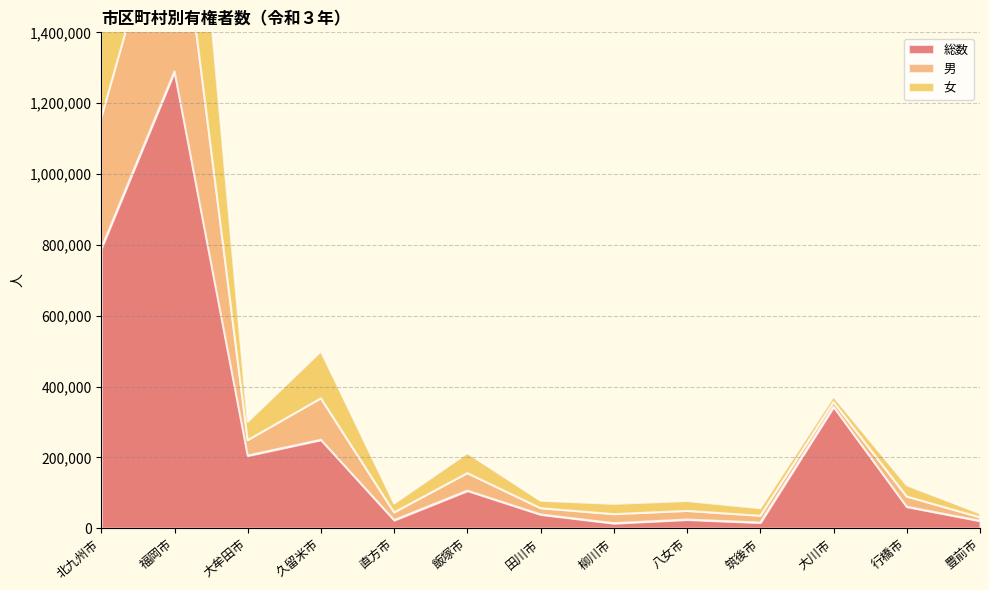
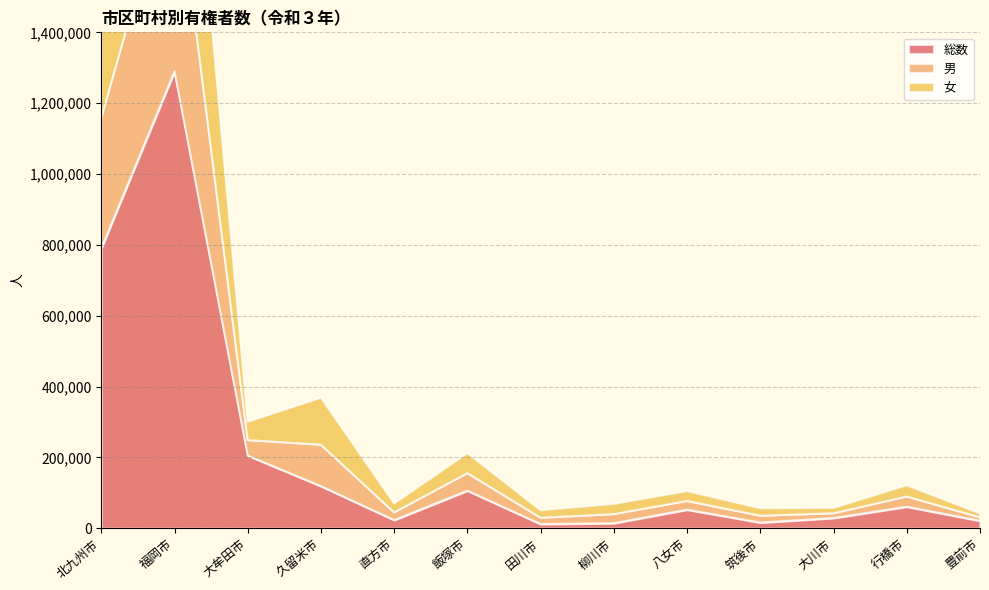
  {
    "総数": {
      "北九州市": "790,000",
      "福岡市": "1,290,000",
      "大牟田市": "210,000",
-     "久留米市": "250,000",
+     "久留米市": "120,000",
      "直方市": "20,000",
      "飯塚市": "110,000",
-     "田川市": "40,000",
+     "田川市": "10,000",
      "柳川市": "10,000",
-     "八女市": "20,000",
+     "八女市": "50,000",
      "筑後市": "20,000",
-     "大川市": "340,000",
+     "大川市": "30,000",
      "行橋市": "60,000",
      "豊前市": "20,000"
    }
  }
